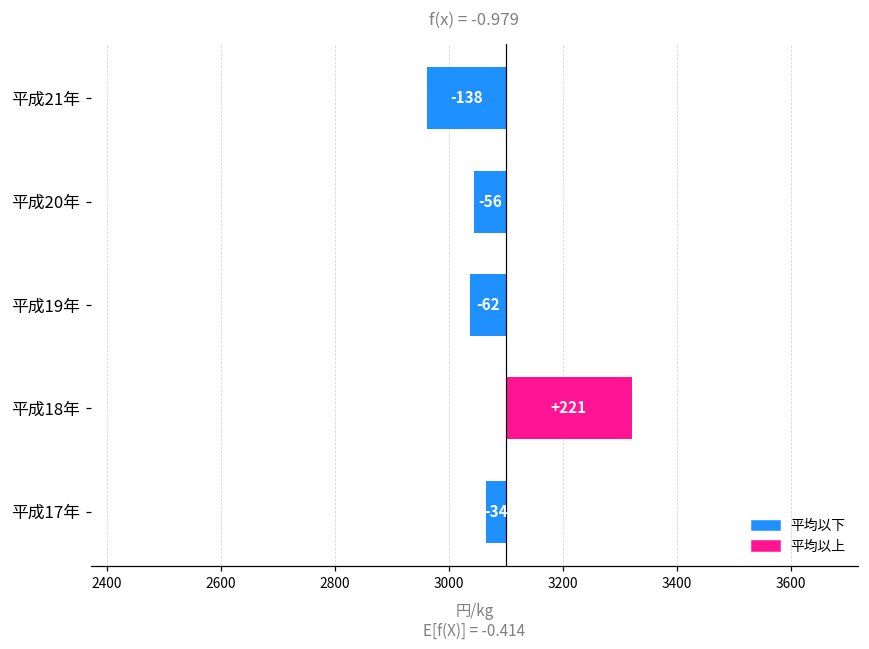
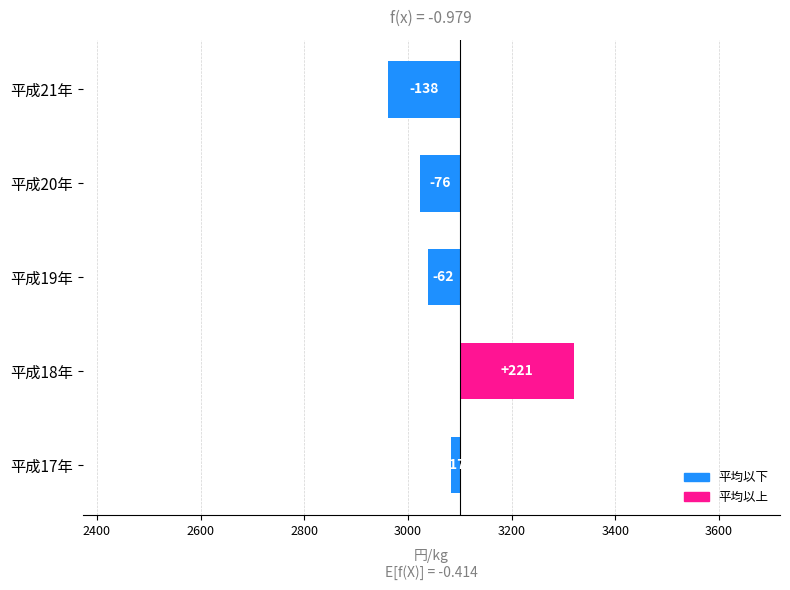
  {
    "平成21年": "-138",
-   "平成20年": "-56",
+   "平成20年": "-76",
    "平成19年": "-62",
    "平成18年": "+221",
-   "平成17年": "3070"
+   "平成17年": "3080"
  }
